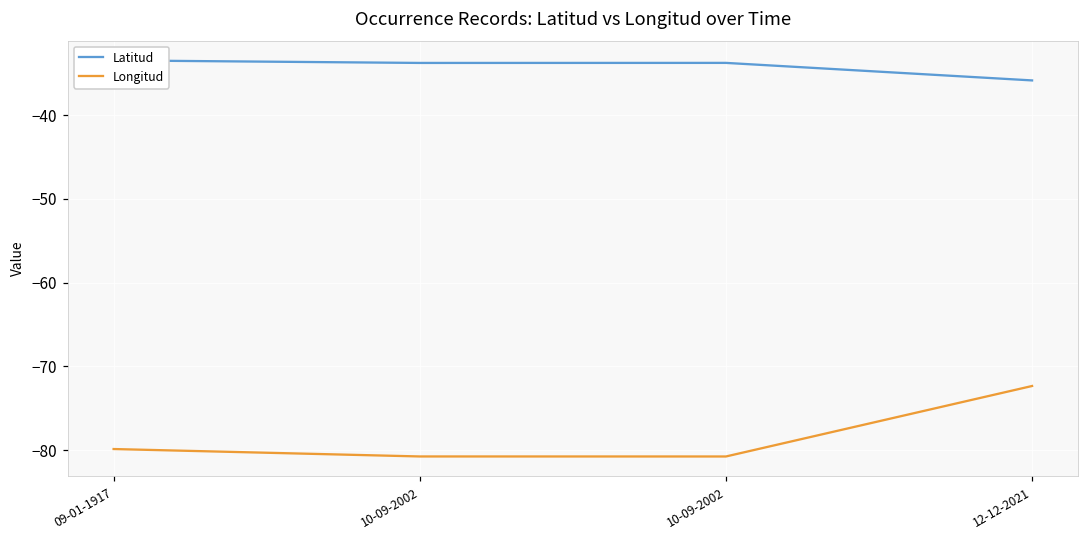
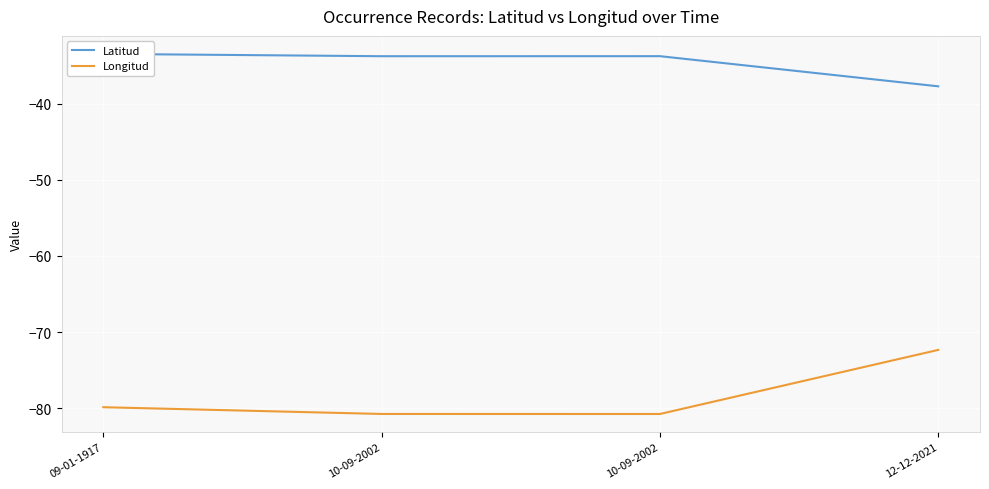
  {
    "Latitud": {
-     "12-12-2021": -36
+     "12-12-2021": -38
    },
    "Longitud": {
      "09-01-1917": -80,
      "12-12-2021": -72
    }
  }
